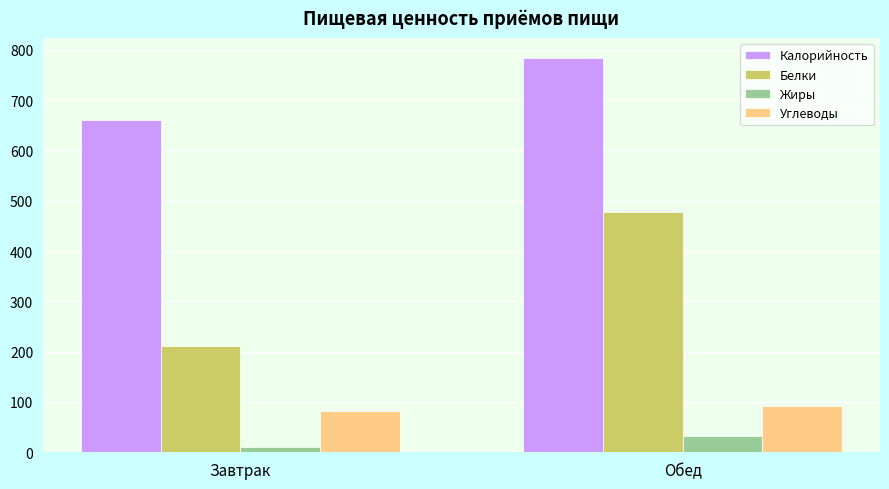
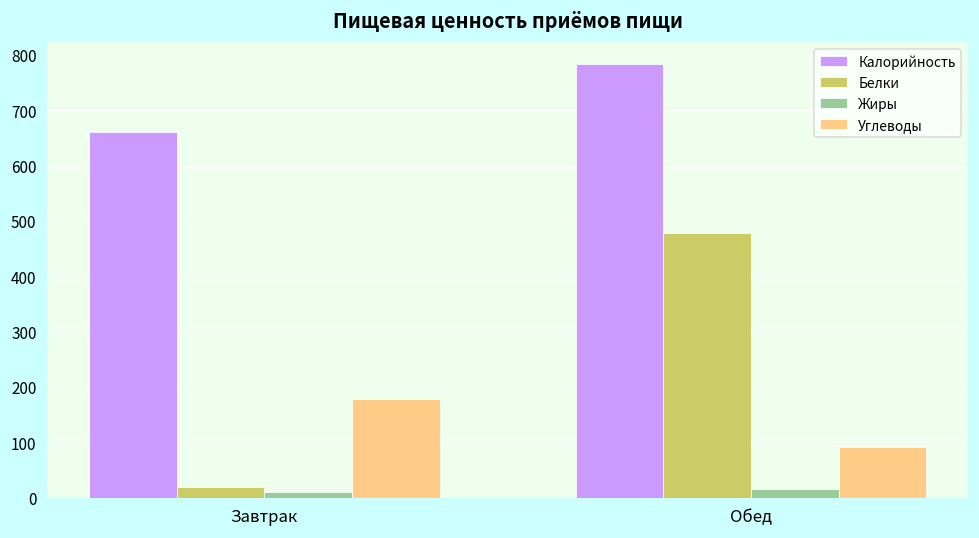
  {
    "Калорийность": {
      "Завтрак": 660,
      "Обед": 780
    },
    "Белки": {
-     "Завтрак": 210,
+     "Завтрак": 20,
      "Обед": 480
    },
    "Жиры": {
      "Завтрак": 10,
-     "Обед": 30
+     "Обед": 20
    },
    "Углеводы": {
-     "Завтрак": 80,
+     "Завтрак": 180,
      "Обед": 90
    }
  }
